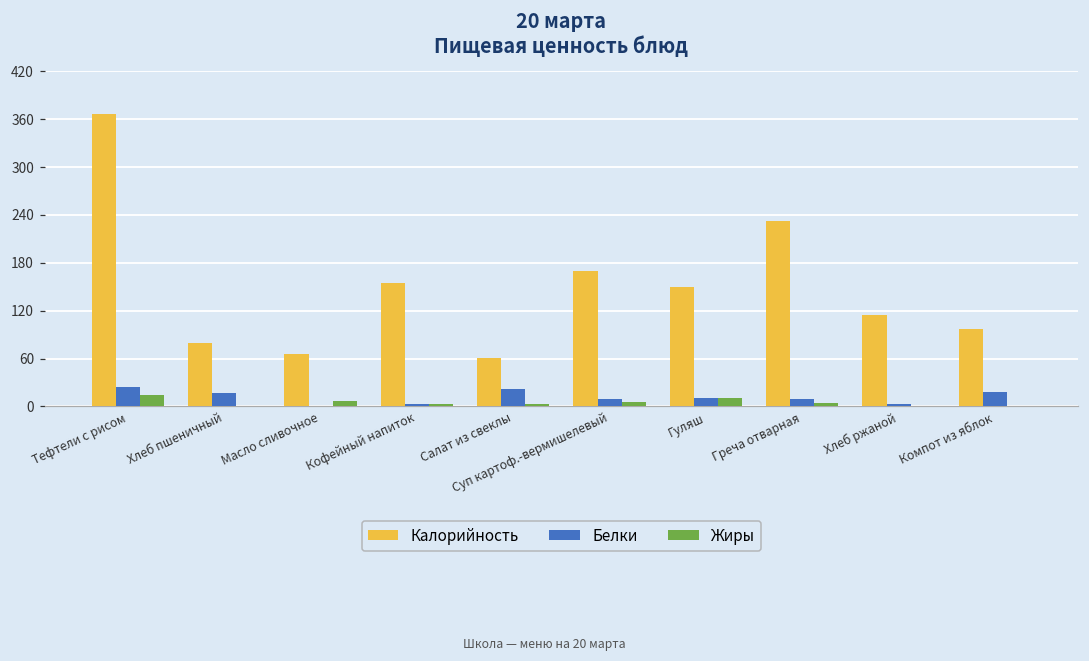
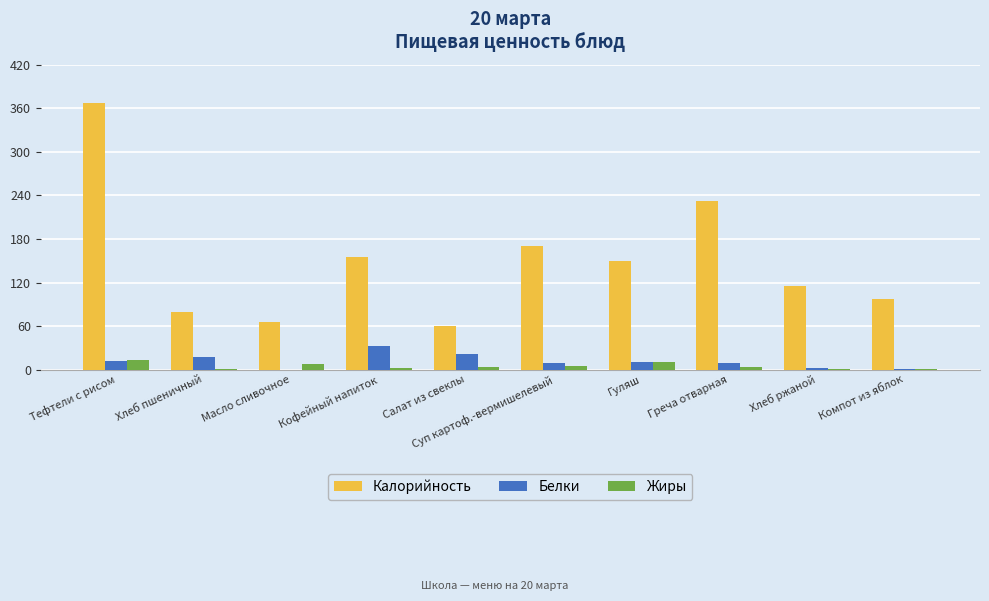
  {
    "Калорийность": {
      "Тефтели с рисом": 370,
      "Хлеб пшеничный": 80,
      "Масло сливочное": 70,
      "Кофейный напиток": 160,
      "Салат из свеклы": 60,
      "Суп картоф.-вермишелевый": 170,
      "Гуляш": 150,
      "Греча отварная": 230,
      "Хлеб ржаной": 110,
      "Компот из яблок": 100
    },
    "Белки": {
-     "Тефтели с рисом": 20,
+     "Тефтели с рисом": 10,
      "Хлеб пшеничный": 20,
-     "Кофейный напиток": 0,
+     "Кофейный напиток": 30,
      "Салат из свеклы": 20,
      "Суп картоф.-вермишелевый": 10,
      "Гуляш": 10,
      "Греча отварная": 10,
-     "Компот из яблок": 20
+     "Компот из яблок": 0
    },
    "Жиры": {
      "Тефтели с рисом": 10,
      "Масло сливочное": 10,
      "Суп картоф.-вермишелевый": 10,
      "Гуляш": 10,
      "Греча отварная": 0
    }
  }
